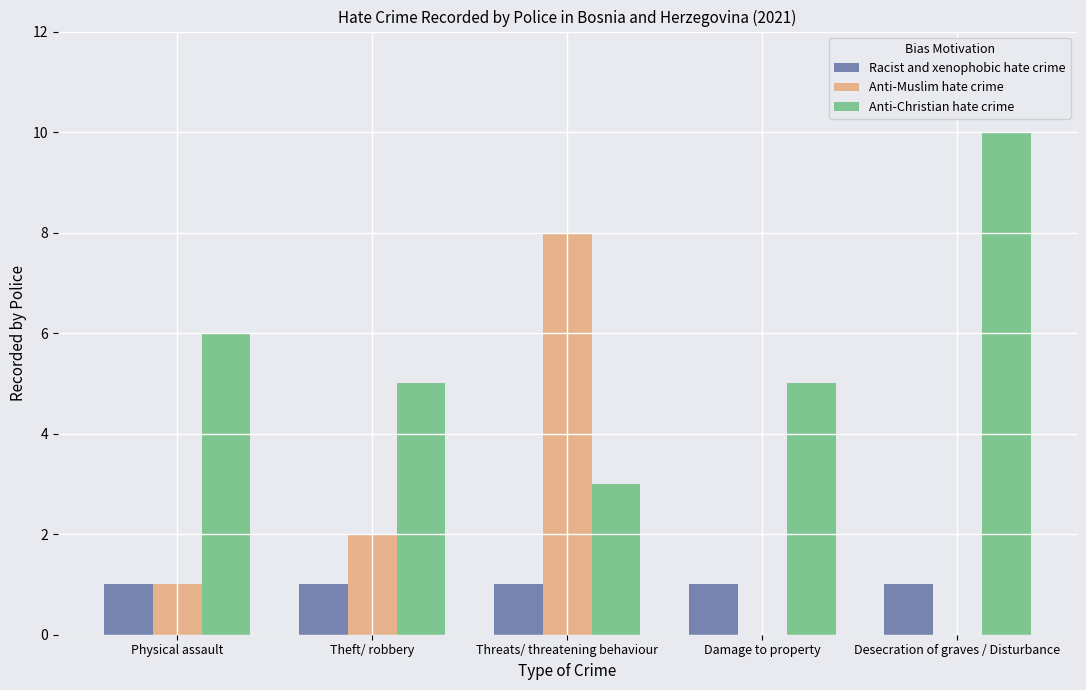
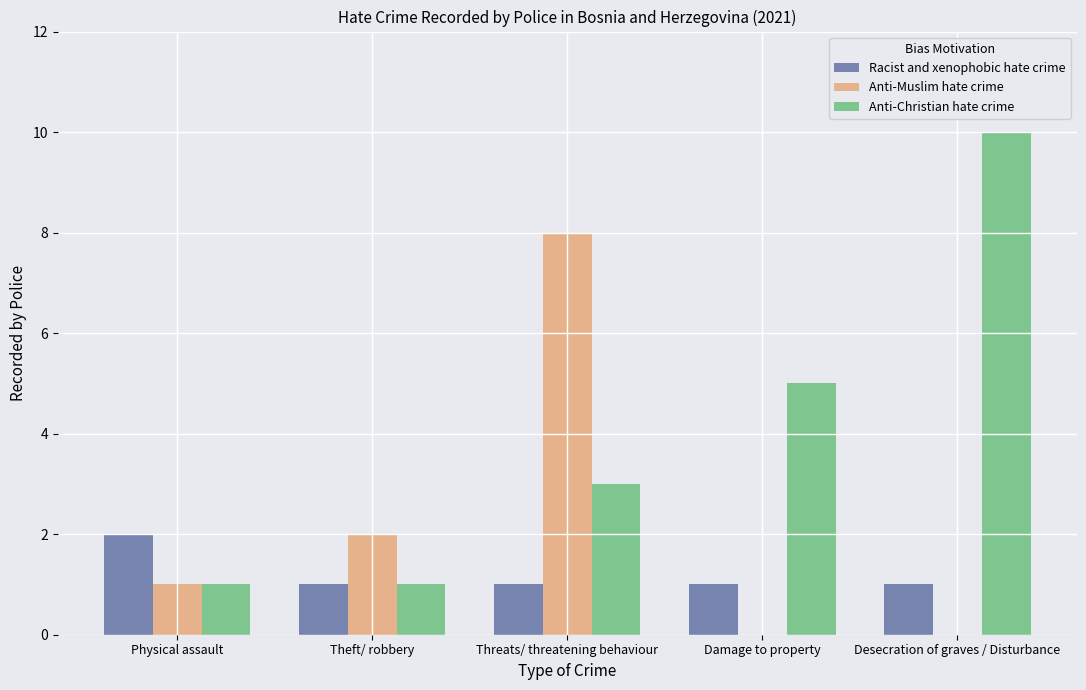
  {
    "Racist and xenophobic hate crime": {
-     "Physical assault": 1,
+     "Physical assault": 2,
      "Theft/ robbery": 1,
      "Threats/ threatening behaviour": 1,
      "Damage to property": 1,
      "Desecration of graves / Disturbance": 1
    },
    "Anti-Muslim hate crime": {
      "Physical assault": 1,
      "Theft/ robbery": 2,
      "Threats/ threatening behaviour": 8,
      "Damage to property": 0,
      "Desecration of graves / Disturbance": 0
    },
    "Anti-Christian hate crime": {
-     "Physical assault": 6,
-     "Theft/ robbery": 5,
+     "Physical assault": 1,
+     "Theft/ robbery": 1,
      "Threats/ threatening behaviour": 3,
      "Damage to property": 5,
      "Desecration of graves / Disturbance": 10
    }
  }
